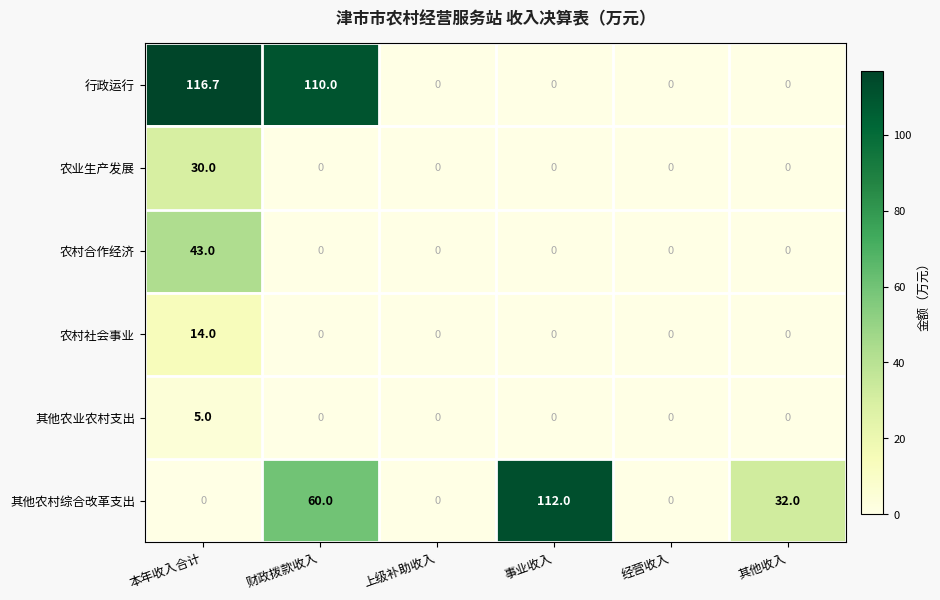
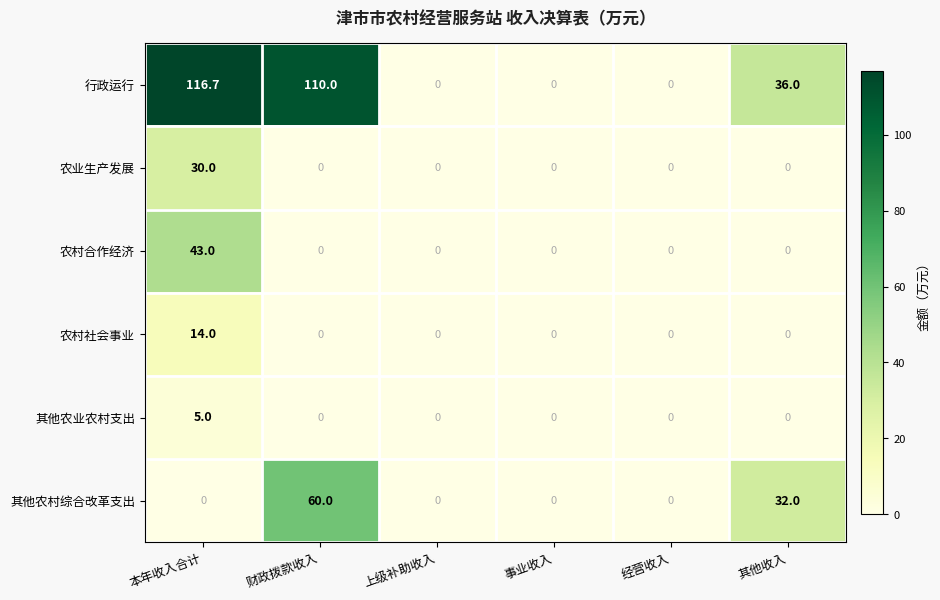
  {
    "行政运行": {
      "本年收入合计": 116.7,
      "财政拨款收入": 110.0,
      "上级补助收入": 0,
      "事业收入": 0,
      "经营收入": 0,
-     "其他收入": 0
+     "其他收入": 36.0
    },
    "农业生产发展": {
      "本年收入合计": 30.0,
      "财政拨款收入": 0,
      "上级补助收入": 0,
      "事业收入": 0,
      "经营收入": 0,
      "其他收入": 0
    },
    "农村合作经济": {
      "本年收入合计": 43.0,
      "财政拨款收入": 0,
      "上级补助收入": 0,
      "事业收入": 0,
      "经营收入": 0,
      "其他收入": 0
    },
    "农村社会事业": {
      "本年收入合计": 14.0,
      "财政拨款收入": 0,
      "上级补助收入": 0,
      "事业收入": 0,
      "经营收入": 0,
      "其他收入": 0
    },
    "其他农业农村支出": {
      "本年收入合计": 5.0,
      "财政拨款收入": 0,
      "上级补助收入": 0,
      "事业收入": 0,
      "经营收入": 0,
      "其他收入": 0
    },
    "其他农村综合改革支出": {
      "本年收入合计": 0,
      "财政拨款收入": 60.0,
      "上级补助收入": 0,
-     "事业收入": 112.0,
+     "事业收入": 0,
      "经营收入": 0,
      "其他收入": 32.0
    }
  }
